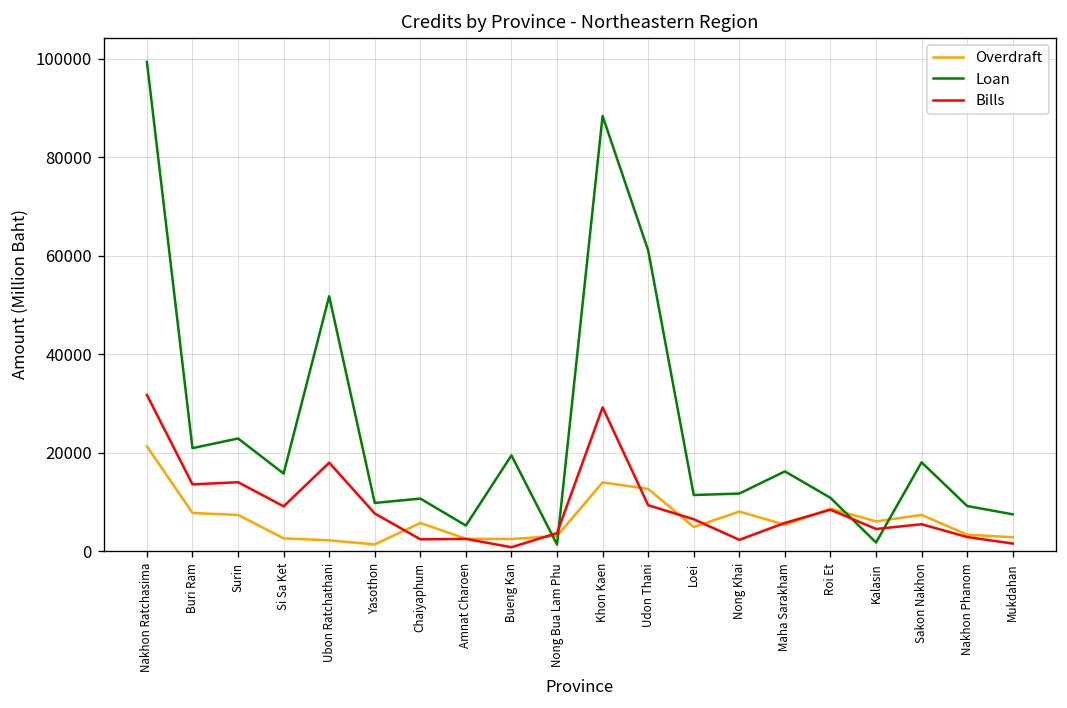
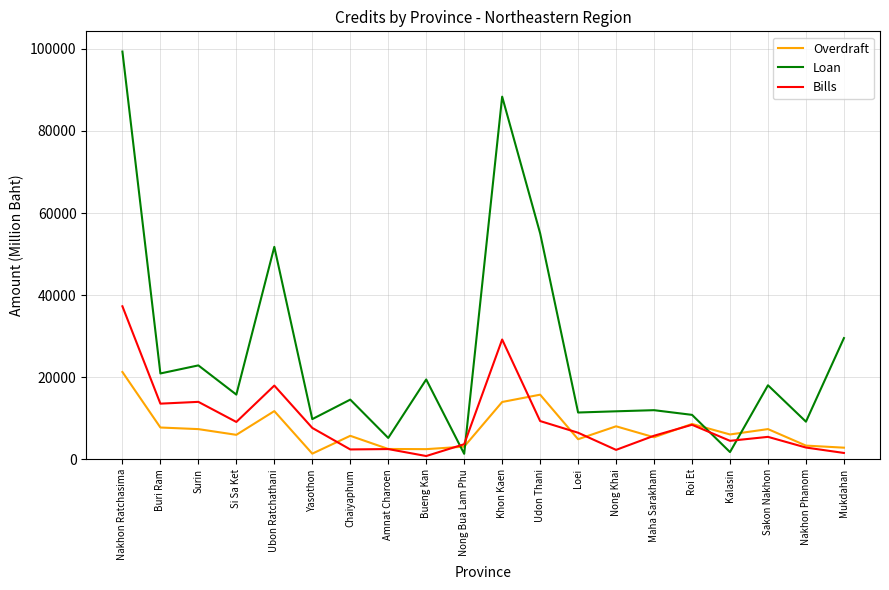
  {
    "Overdraft": {
      "Nakhon Ratchasima": 21000,
      "Buri Ram": 8000,
      "Surin": 7000,
-     "Si Sa Ket": 3000,
-     "Ubon Ratchathani": 2000,
+     "Si Sa Ket": 6000,
+     "Ubon Ratchathani": 12000,
      "Yasothon": 1000,
      "Chaiyaphum": 6000,
      "Bueng Kan": 2000,
      "Khon Kaen": 14000,
-     "Udon Thani": 13000,
+     "Udon Thani": 16000,
      "Loei": 5000,
      "Nong Khai": 8000,
      "Kalasin": 6000,
      "Sakon Nakhon": 7000,
      "Mukdahan": 3000
    },
    "Loan": {
      "Nakhon Ratchasima": 99000,
      "Buri Ram": 21000,
      "Surin": 23000,
      "Si Sa Ket": 16000,
      "Ubon Ratchathani": 52000,
      "Yasothon": 10000,
-     "Chaiyaphum": 11000,
+     "Chaiyaphum": 15000,
      "Amnat Charoen": 5000,
      "Bueng Kan": 19000,
      "Nong Bua Lam Phu": 1000,
      "Khon Kaen": 88000,
-     "Udon Thani": 61000,
+     "Udon Thani": 55000,
      "Loei": 11000,
      "Nong Khai": 12000,
-     "Maha Sarakham": 16000,
+     "Maha Sarakham": 12000,
      "Roi Et": 11000,
      "Kalasin": 2000,
      "Sakon Nakhon": 18000,
      "Nakhon Phanom": 9000,
-     "Mukdahan": 7000
+     "Mukdahan": 30000
    },
    "Bills": {
-     "Nakhon Ratchasima": 32000,
+     "Nakhon Ratchasima": 37000,
      "Buri Ram": 14000,
      "Surin": 14000,
      "Si Sa Ket": 9000,
      "Ubon Ratchathani": 18000,
      "Yasothon": 8000,
      "Chaiyaphum": 2000,
      "Bueng Kan": 1000,
      "Khon Kaen": 29000,
      "Udon Thani": 9000,
      "Loei": 6000,
      "Nong Khai": 2000,
      "Kalasin": 5000,
      "Sakon Nakhon": 5000,
      "Mukdahan": 2000
    }
  }
